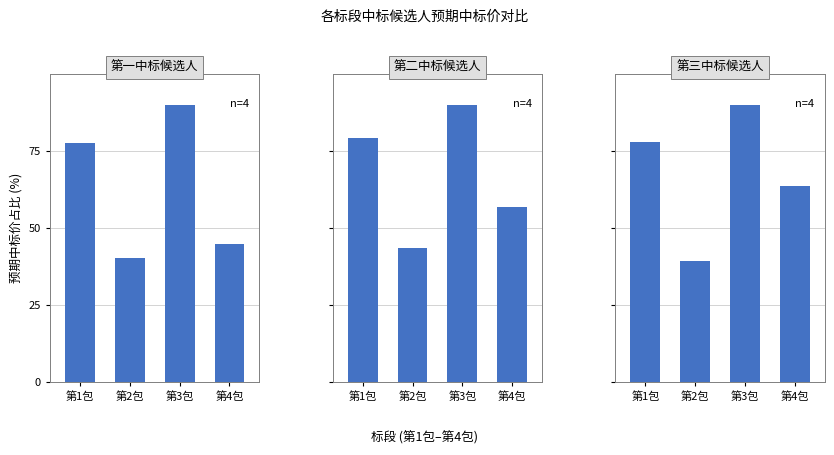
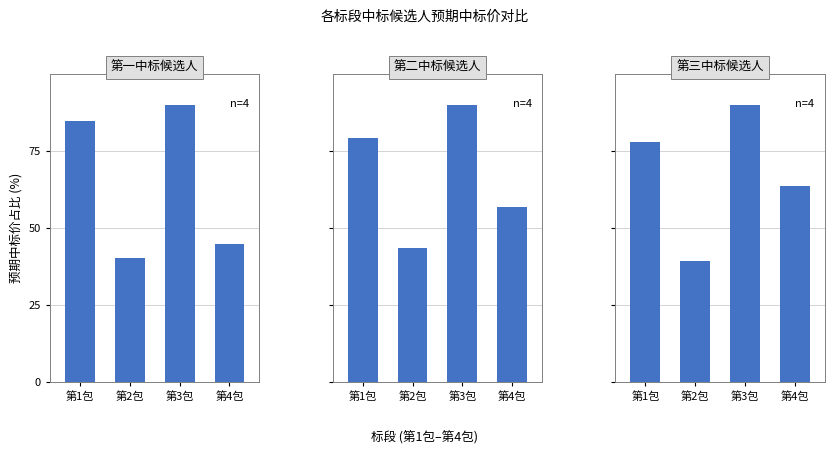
  {
    "第一中标候选人": {
-     "第1包": 78,
+     "第1包": 85,
      "第2包": 40,
      "第3包": 90,
      "第4包": 45
    }
  }
